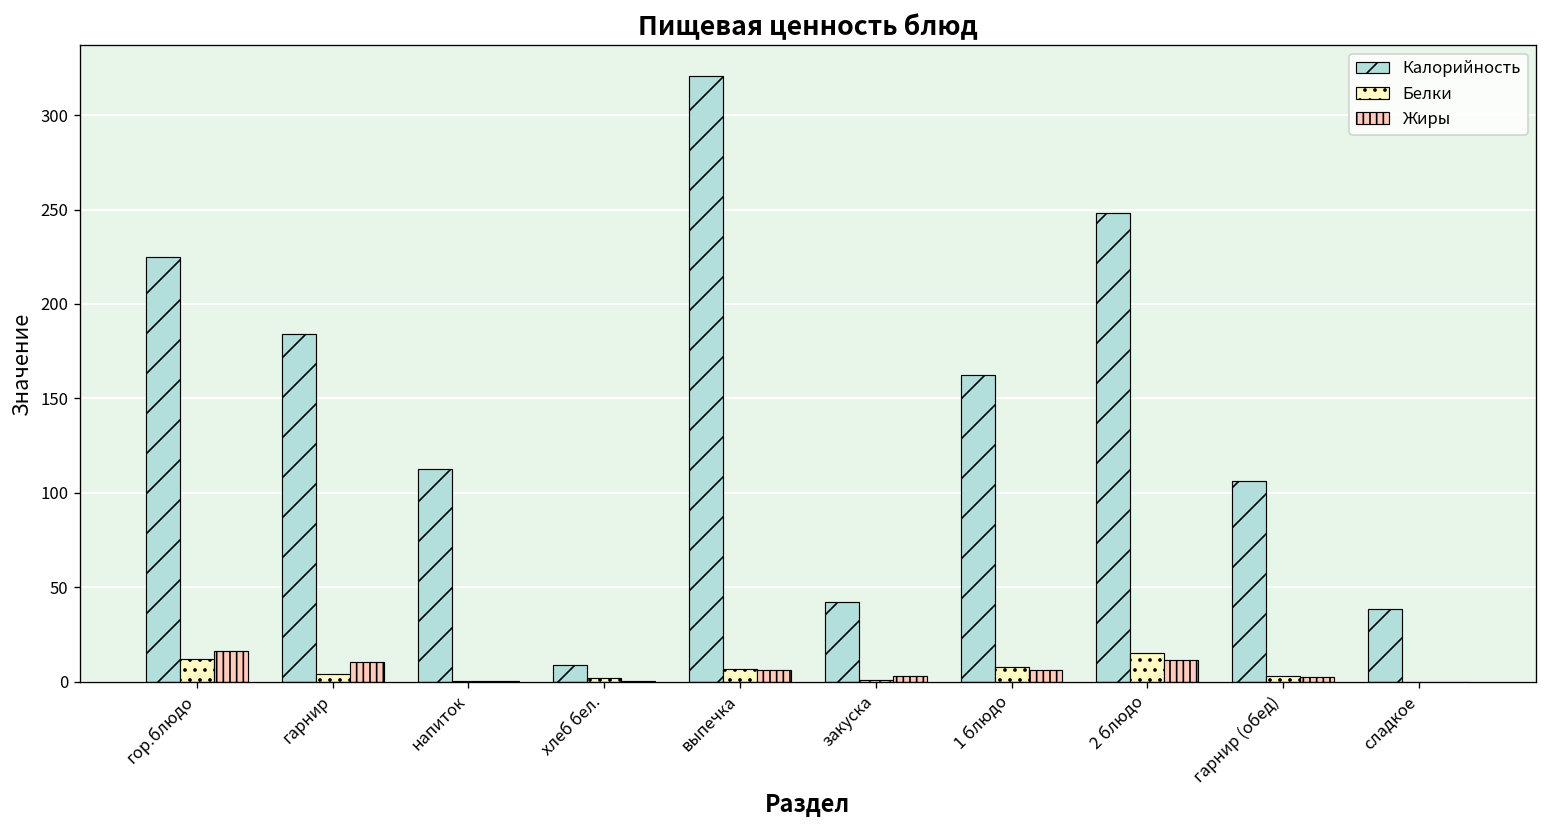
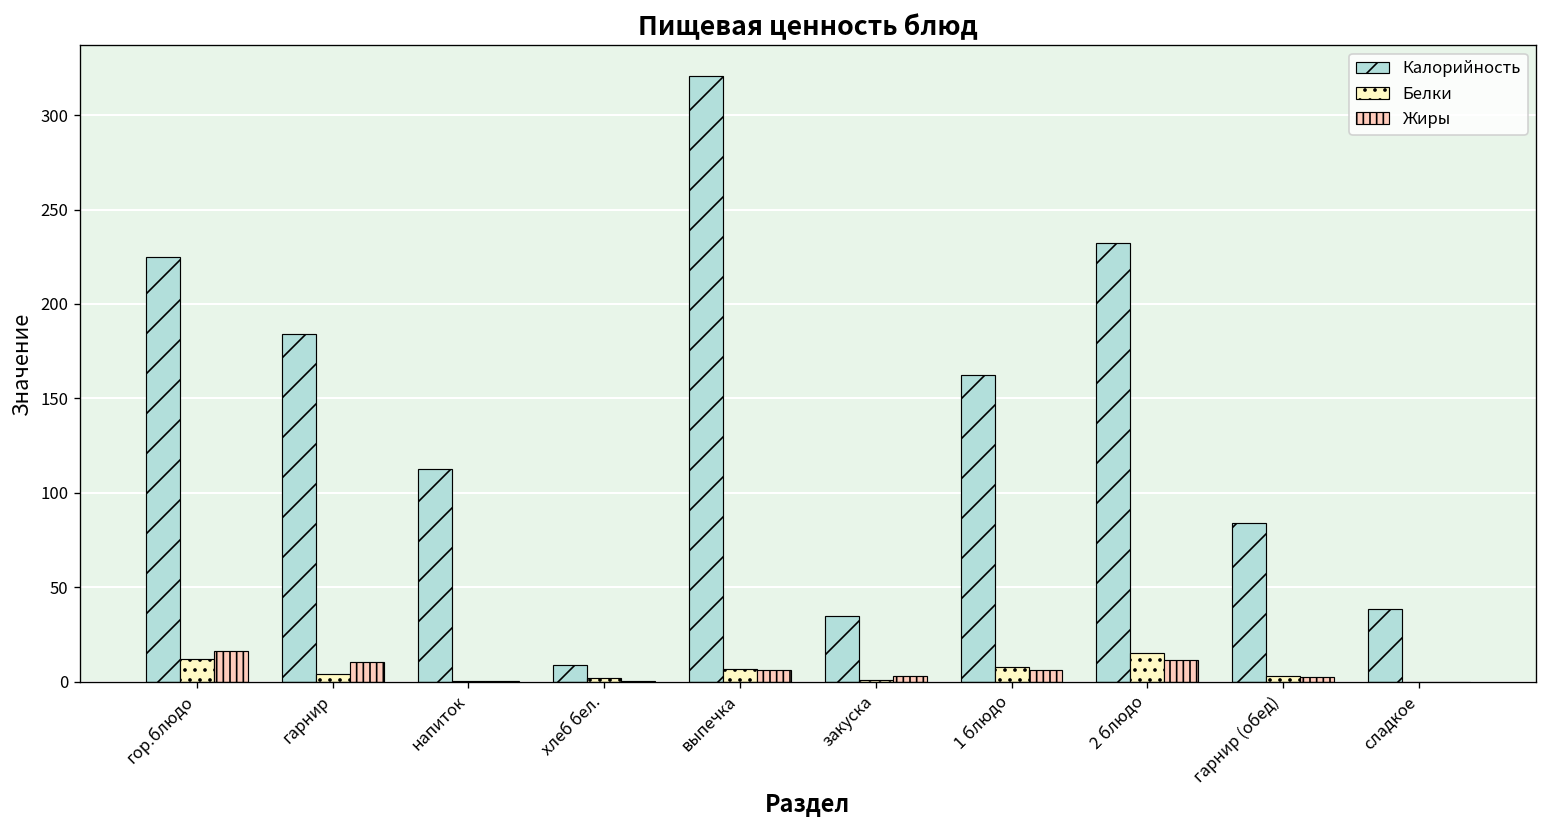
  {
    "Калорийность": {
      "гор.блюдо": 225,
      "гарнир": 184,
      "напиток": 113,
      "хлеб бел.": 9,
      "выпечка": 321,
-     "закуска": 42,
+     "закуска": 35,
      "1 блюдо": 163,
-     "2 блюдо": 248,
-     "гарнир (обед)": 106,
+     "2 блюдо": 232,
+     "гарнир (обед)": 84,
      "сладкое": 38
    }
  }
